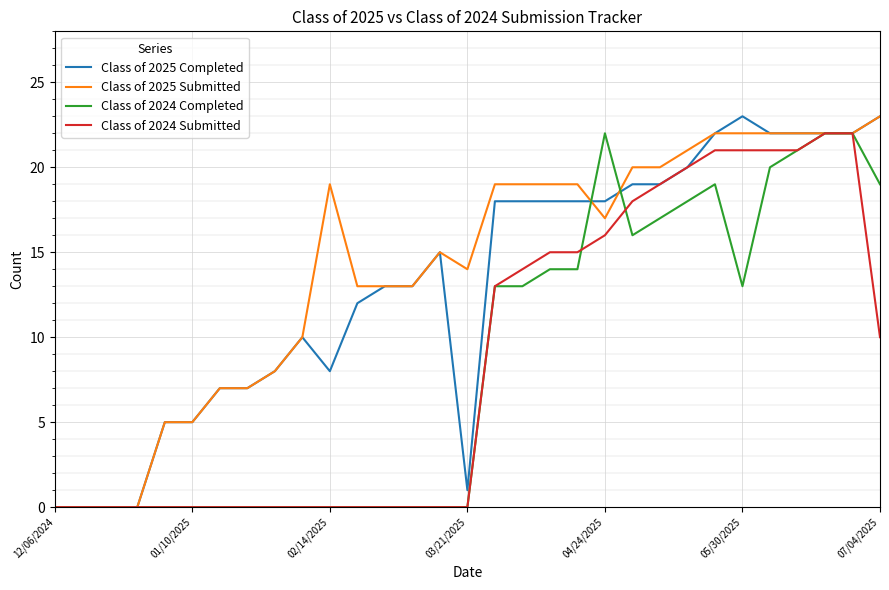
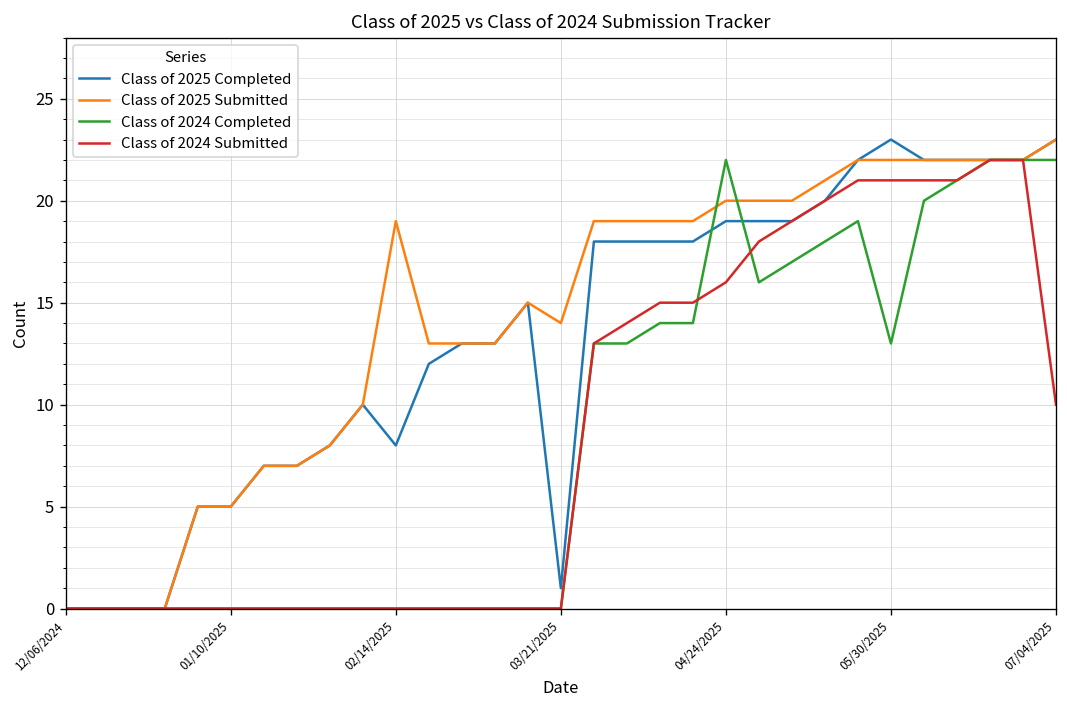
  {
    "Class of 2025 Completed": {
      "02/14/2025": 8,
      "03/21/2025": 1,
-     "04/24/2025": 18,
+     "04/24/2025": 19,
      "05/30/2025": 23
    },
    "Class of 2025 Submitted": {
      "02/14/2025": 19,
      "03/21/2025": 14,
-     "04/24/2025": 17,
+     "04/24/2025": 20,
      "05/30/2025": 22
    },
    "Class of 2024 Completed": {
      "04/24/2025": 22,
      "05/30/2025": 13,
-     "07/04/2025": 19
+     "07/04/2025": 22
    },
    "Class of 2024 Submitted": {
      "04/24/2025": 16,
      "05/30/2025": 21,
      "07/04/2025": 10
    }
  }
